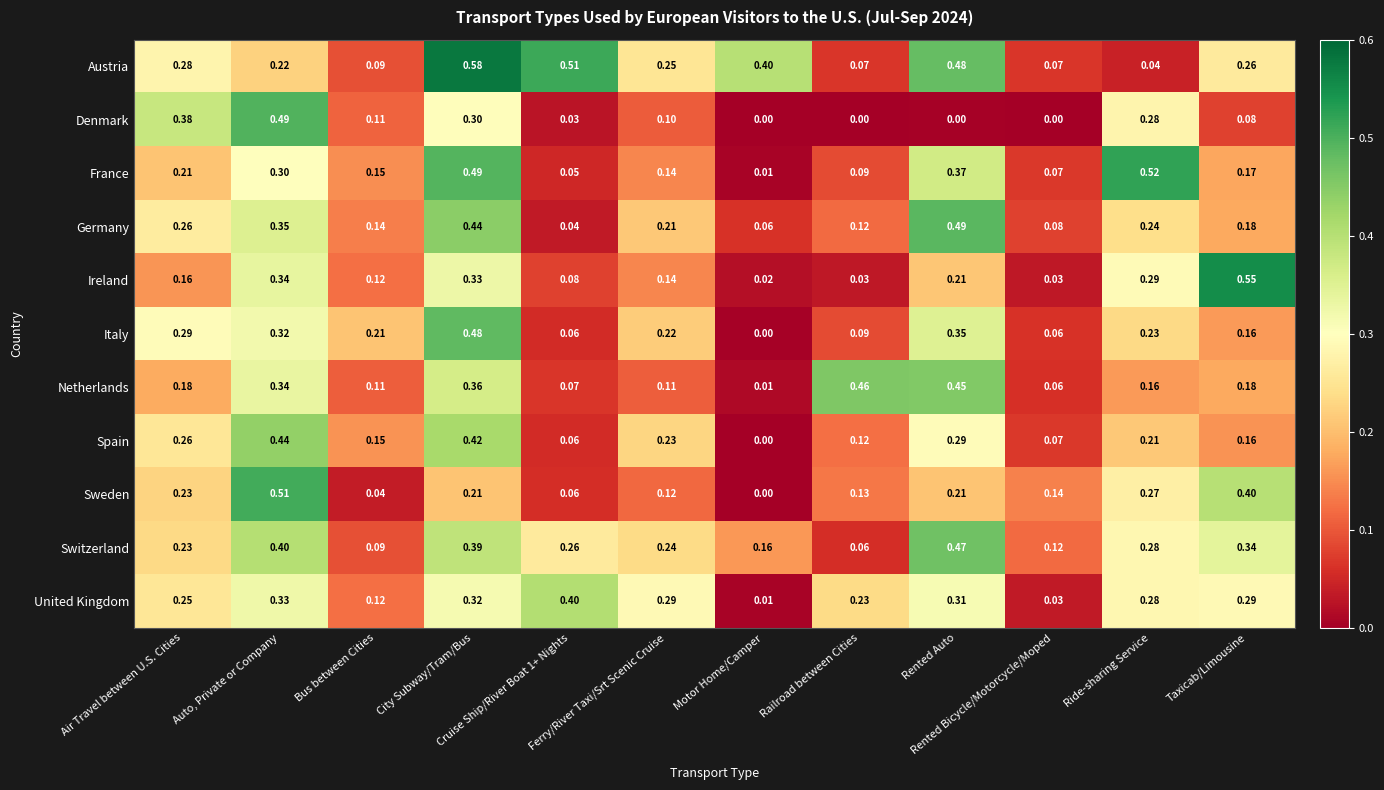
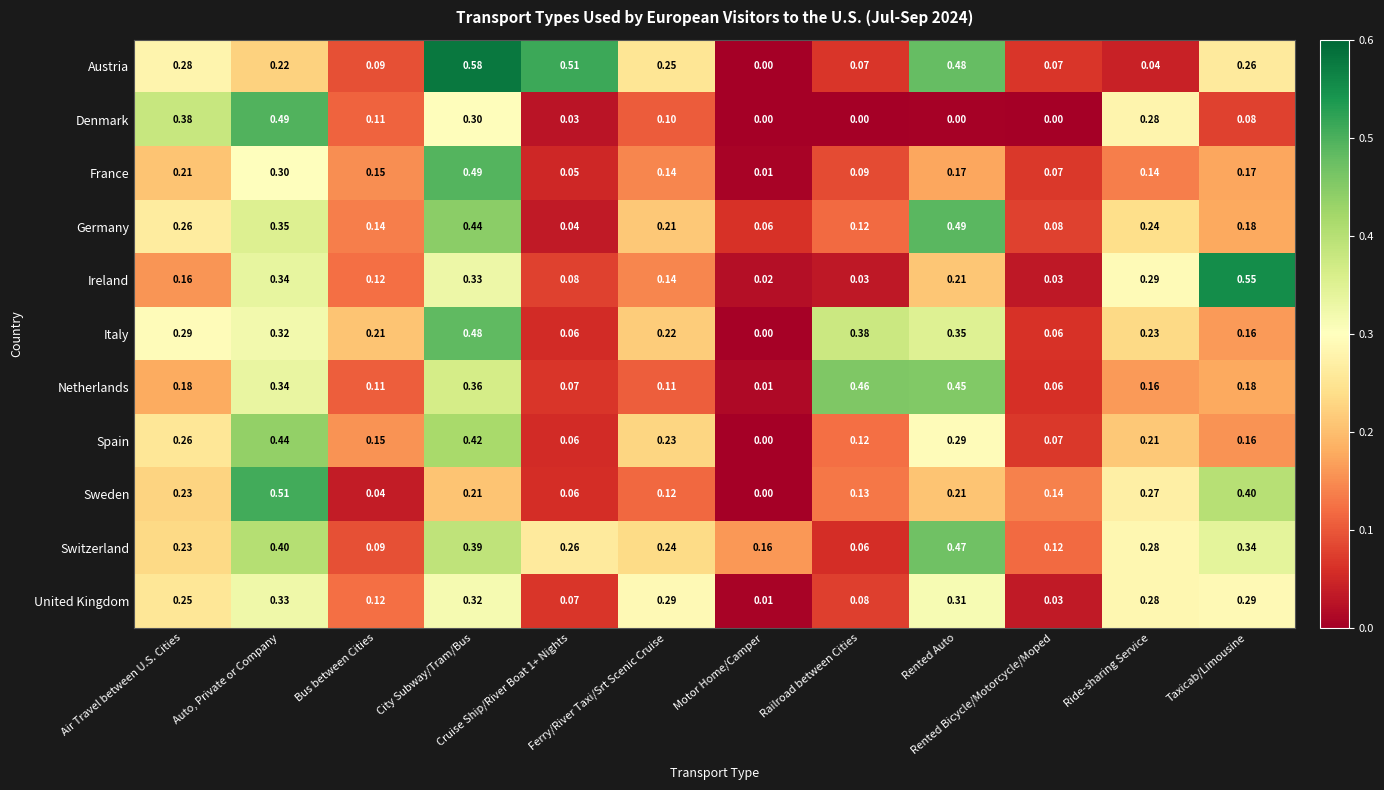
  {
    "Austria": {
      "Air Travel between U.S. Cities": 0.28,
      "Auto, Private or Company": 0.22,
      "Bus between Cities": 0.09,
      "City Subway/Tram/Bus": 0.58,
      "Cruise Ship/River Boat 1+ Nights": 0.51,
      "Ferry/River Taxi/Srt Scenic Cruise": 0.25,
-     "Motor Home/Camper": 0.40,
+     "Motor Home/Camper": 0.00,
      "Railroad between Cities": 0.07,
      "Rented Auto": 0.48,
      "Rented Bicycle/Motorcycle/Moped": 0.07,
      "Ride-sharing Service": 0.04,
      "Taxicab/Limousine": 0.26
    },
    "Denmark": {
      "Air Travel between U.S. Cities": 0.38,
      "Auto, Private or Company": 0.49,
      "Bus between Cities": 0.11,
      "City Subway/Tram/Bus": 0.30,
      "Cruise Ship/River Boat 1+ Nights": 0.03,
      "Ferry/River Taxi/Srt Scenic Cruise": 0.10,
      "Motor Home/Camper": 0.00,
      "Railroad between Cities": 0.00,
      "Rented Auto": 0.00,
      "Rented Bicycle/Motorcycle/Moped": 0.00,
      "Ride-sharing Service": 0.28,
      "Taxicab/Limousine": 0.08
    },
    "France": {
      "Air Travel between U.S. Cities": 0.21,
      "Auto, Private or Company": 0.30,
      "Bus between Cities": 0.15,
      "City Subway/Tram/Bus": 0.49,
      "Cruise Ship/River Boat 1+ Nights": 0.05,
      "Ferry/River Taxi/Srt Scenic Cruise": 0.14,
      "Motor Home/Camper": 0.01,
      "Railroad between Cities": 0.09,
-     "Rented Auto": 0.37,
+     "Rented Auto": 0.17,
      "Rented Bicycle/Motorcycle/Moped": 0.07,
-     "Ride-sharing Service": 0.52,
+     "Ride-sharing Service": 0.14,
      "Taxicab/Limousine": 0.17
    },
    "Germany": {
      "Air Travel between U.S. Cities": 0.26,
      "Auto, Private or Company": 0.35,
      "Bus between Cities": 0.14,
      "City Subway/Tram/Bus": 0.44,
      "Cruise Ship/River Boat 1+ Nights": 0.04,
      "Ferry/River Taxi/Srt Scenic Cruise": 0.21,
      "Motor Home/Camper": 0.06,
      "Railroad between Cities": 0.12,
      "Rented Auto": 0.49,
      "Rented Bicycle/Motorcycle/Moped": 0.08,
      "Ride-sharing Service": 0.24,
      "Taxicab/Limousine": 0.18
    },
    "Ireland": {
      "Air Travel between U.S. Cities": 0.16,
      "Auto, Private or Company": 0.34,
      "Bus between Cities": 0.12,
      "City Subway/Tram/Bus": 0.33,
      "Cruise Ship/River Boat 1+ Nights": 0.08,
      "Ferry/River Taxi/Srt Scenic Cruise": 0.14,
      "Motor Home/Camper": 0.02,
      "Railroad between Cities": 0.03,
      "Rented Auto": 0.21,
      "Rented Bicycle/Motorcycle/Moped": 0.03,
      "Ride-sharing Service": 0.29,
      "Taxicab/Limousine": 0.55
    },
    "Italy": {
      "Air Travel between U.S. Cities": 0.29,
      "Auto, Private or Company": 0.32,
      "Bus between Cities": 0.21,
      "City Subway/Tram/Bus": 0.48,
      "Cruise Ship/River Boat 1+ Nights": 0.06,
      "Ferry/River Taxi/Srt Scenic Cruise": 0.22,
      "Motor Home/Camper": 0.00,
-     "Railroad between Cities": 0.09,
+     "Railroad between Cities": 0.38,
      "Rented Auto": 0.35,
      "Rented Bicycle/Motorcycle/Moped": 0.06,
      "Ride-sharing Service": 0.23,
      "Taxicab/Limousine": 0.16
    },
    "Netherlands": {
      "Air Travel between U.S. Cities": 0.18,
      "Auto, Private or Company": 0.34,
      "Bus between Cities": 0.11,
      "City Subway/Tram/Bus": 0.36,
      "Cruise Ship/River Boat 1+ Nights": 0.07,
      "Ferry/River Taxi/Srt Scenic Cruise": 0.11,
      "Motor Home/Camper": 0.01,
      "Railroad between Cities": 0.46,
      "Rented Auto": 0.45,
      "Rented Bicycle/Motorcycle/Moped": 0.06,
      "Ride-sharing Service": 0.16,
      "Taxicab/Limousine": 0.18
    },
    "Spain": {
      "Air Travel between U.S. Cities": 0.26,
      "Auto, Private or Company": 0.44,
      "Bus between Cities": 0.15,
      "City Subway/Tram/Bus": 0.42,
      "Cruise Ship/River Boat 1+ Nights": 0.06,
      "Ferry/River Taxi/Srt Scenic Cruise": 0.23,
      "Motor Home/Camper": 0.00,
      "Railroad between Cities": 0.12,
      "Rented Auto": 0.29,
      "Rented Bicycle/Motorcycle/Moped": 0.07,
      "Ride-sharing Service": 0.21,
      "Taxicab/Limousine": 0.16
    },
    "Sweden": {
      "Air Travel between U.S. Cities": 0.23,
      "Auto, Private or Company": 0.51,
      "Bus between Cities": 0.04,
      "City Subway/Tram/Bus": 0.21,
      "Cruise Ship/River Boat 1+ Nights": 0.06,
      "Ferry/River Taxi/Srt Scenic Cruise": 0.12,
      "Motor Home/Camper": 0.00,
      "Railroad between Cities": 0.13,
      "Rented Auto": 0.21,
      "Rented Bicycle/Motorcycle/Moped": 0.14,
      "Ride-sharing Service": 0.27,
      "Taxicab/Limousine": 0.40
    },
    "Switzerland": {
      "Air Travel between U.S. Cities": 0.23,
      "Auto, Private or Company": 0.40,
      "Bus between Cities": 0.09,
      "City Subway/Tram/Bus": 0.39,
      "Cruise Ship/River Boat 1+ Nights": 0.26,
      "Ferry/River Taxi/Srt Scenic Cruise": 0.24,
      "Motor Home/Camper": 0.16,
      "Railroad between Cities": 0.06,
      "Rented Auto": 0.47,
      "Rented Bicycle/Motorcycle/Moped": 0.12,
      "Ride-sharing Service": 0.28,
      "Taxicab/Limousine": 0.34
    },
    "United Kingdom": {
      "Air Travel between U.S. Cities": 0.25,
      "Auto, Private or Company": 0.33,
      "Bus between Cities": 0.12,
      "City Subway/Tram/Bus": 0.32,
-     "Cruise Ship/River Boat 1+ Nights": 0.40,
+     "Cruise Ship/River Boat 1+ Nights": 0.07,
      "Ferry/River Taxi/Srt Scenic Cruise": 0.29,
      "Motor Home/Camper": 0.01,
-     "Railroad between Cities": 0.23,
+     "Railroad between Cities": 0.08,
      "Rented Auto": 0.31,
      "Rented Bicycle/Motorcycle/Moped": 0.03,
      "Ride-sharing Service": 0.28,
      "Taxicab/Limousine": 0.29
    }
  }
